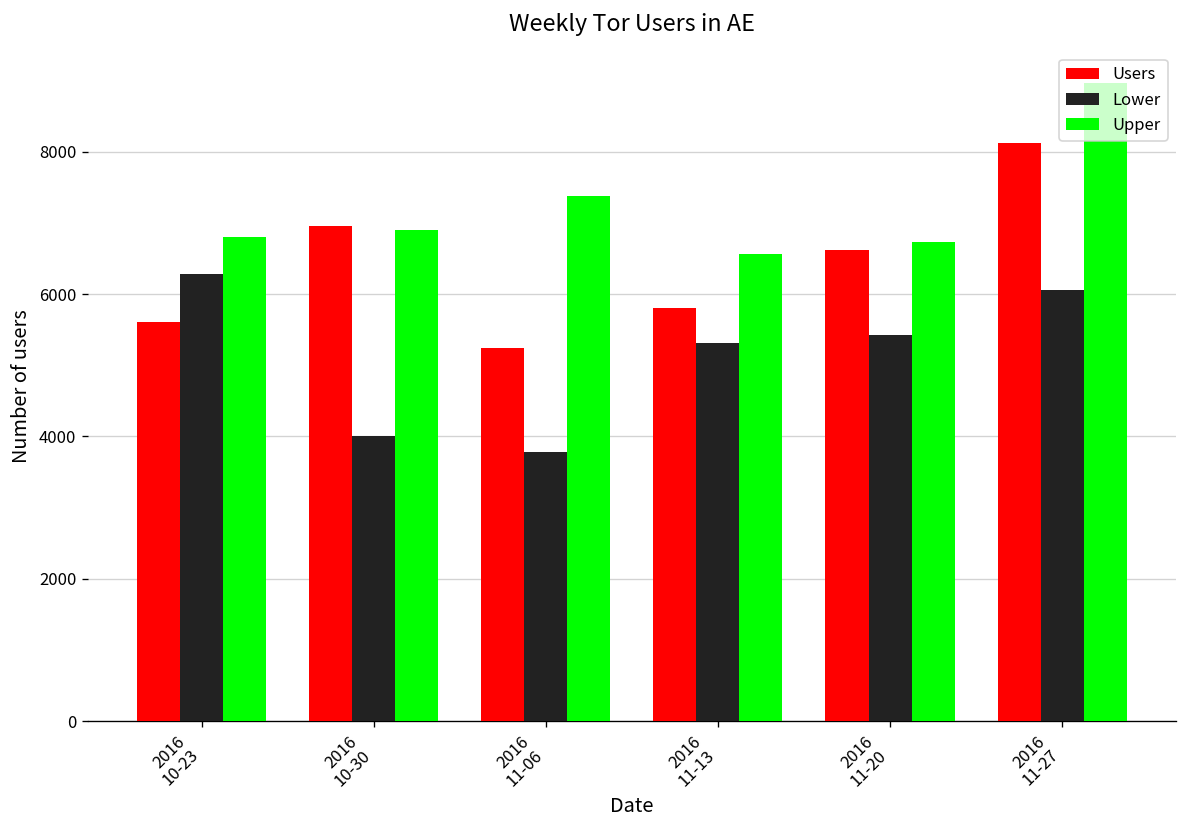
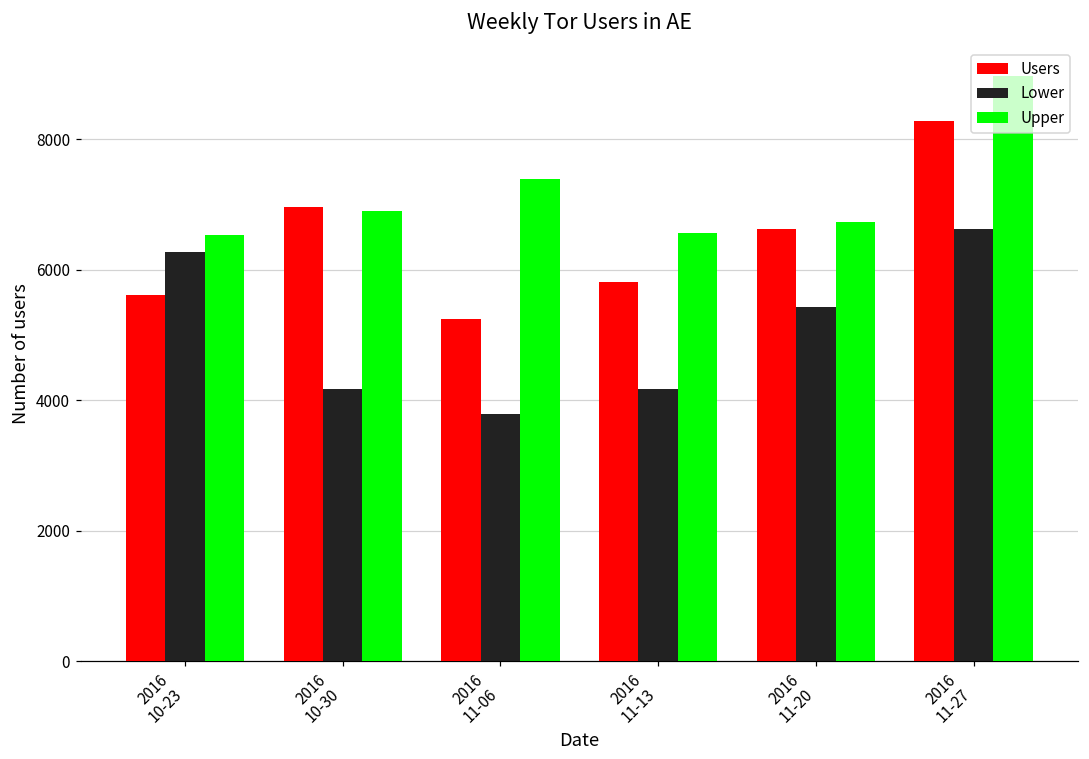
  {
    "Users": {
      "2016 10-23": 5600,
      "2016 10-30": 7000,
      "2016 11-06": 5200,
      "2016 11-13": 5800,
      "2016 11-20": 6600,
-     "2016 11-27": 8100
+     "2016 11-27": 8300
    },
    "Lower": {
      "2016 10-23": 6300,
-     "2016 10-30": 4000,
+     "2016 10-30": 4200,
      "2016 11-06": 3800,
-     "2016 11-13": 5300,
+     "2016 11-13": 4200,
      "2016 11-20": 5400,
-     "2016 11-27": 6100
+     "2016 11-27": 6600
    },
    "Upper": {
-     "2016 10-23": 6800,
+     "2016 10-23": 6500,
      "2016 10-30": 6900,
      "2016 11-06": 7400,
      "2016 11-13": 6600,
      "2016 11-20": 6700
    }
  }
